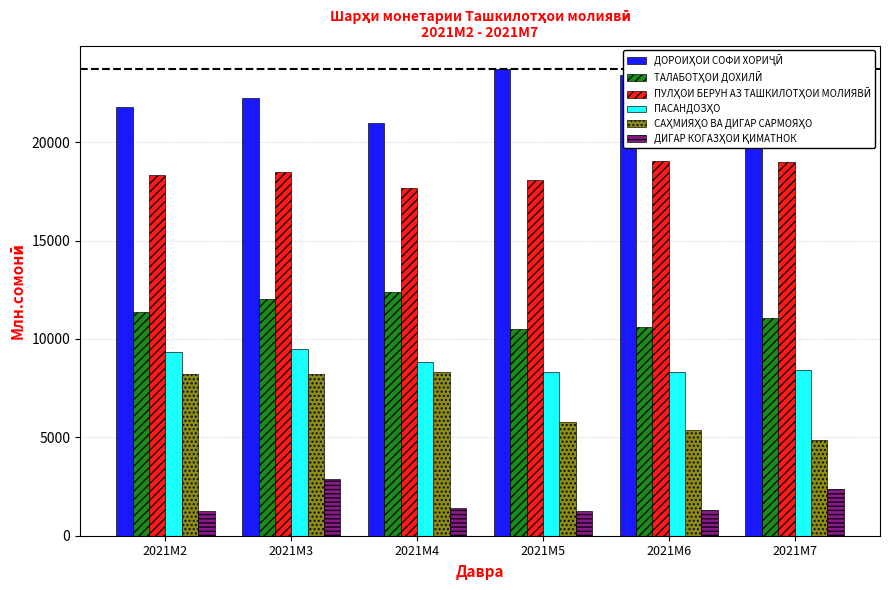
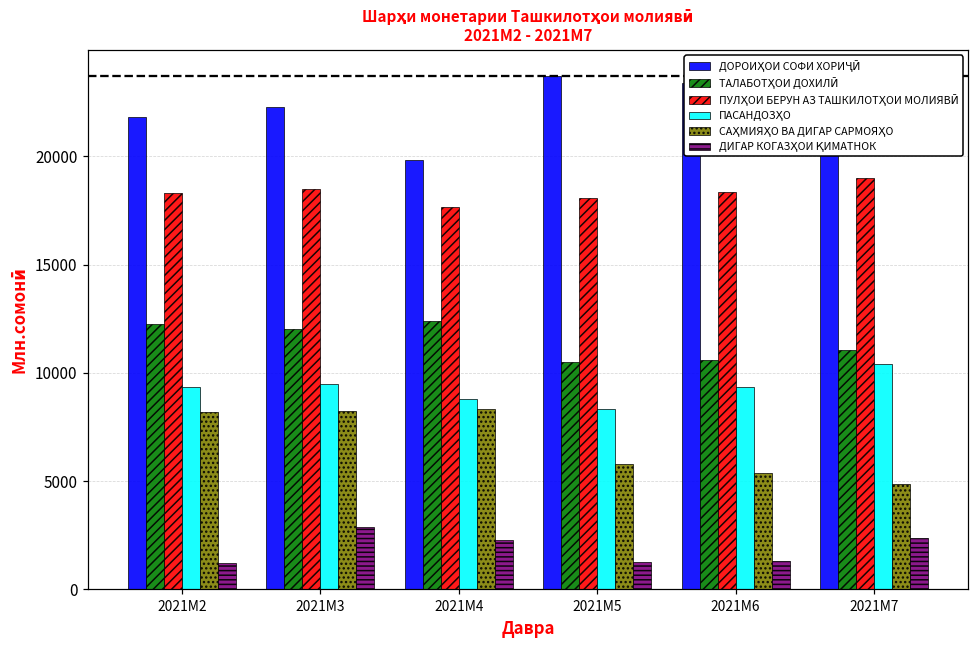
  {
    "ДОРОИҲОИ СОФИ ХОРИҶӢ": {
      "2021M2": 21800,
      "2021M3": 22300,
-     "2021M4": 21000,
+     "2021M4": 19800,
      "2021M5": 23700
    },
    "ТАЛАБОТҲОИ ДОХИЛӢ": {
-     "2021M2": 11400,
+     "2021M2": 12300,
      "2021M3": 12000,
      "2021M4": 12400,
      "2021M5": 10500,
      "2021M6": 10600,
      "2021M7": 11100
    },
    "ПУЛҲОИ БЕРУН АЗ ТАШКИЛОТҲОИ МОЛИЯВӢ": {
      "2021M2": 18300,
      "2021M3": 18500,
      "2021M4": 17700,
      "2021M5": 18100,
-     "2021M6": 19000,
+     "2021M6": 18400,
      "2021M7": 19000
    },
    "ПАСАНДОЗҲО": {
      "2021M2": 9300,
      "2021M3": 9500,
      "2021M4": 8800,
      "2021M5": 8300,
-     "2021M6": 8300,
-     "2021M7": 8400
+     "2021M6": 9400,
+     "2021M7": 10400
    },
    "САҲМИЯҲО ВА ДИГАР САРМОЯҲО": {
      "2021M2": 8200,
      "2021M3": 8200,
      "2021M4": 8300,
      "2021M5": 5800,
      "2021M6": 5400,
      "2021M7": 4900
    },
    "ДИГАР КОГАЗҲОИ ҚИМАТНОК": {
      "2021M2": 1200,
      "2021M3": 2900,
-     "2021M4": 1400,
+     "2021M4": 2300,
      "2021M5": 1300,
      "2021M6": 1300,
      "2021M7": 2400
    }
  }
